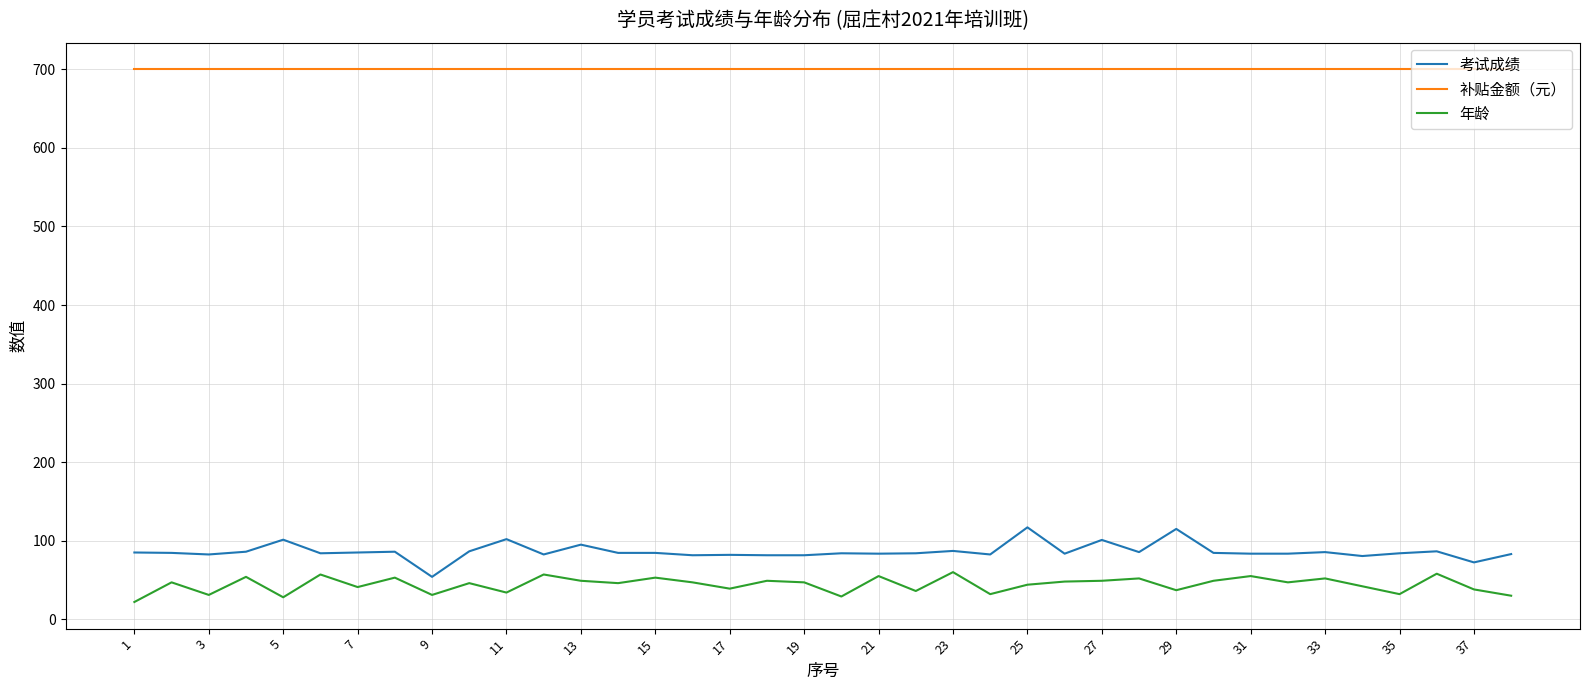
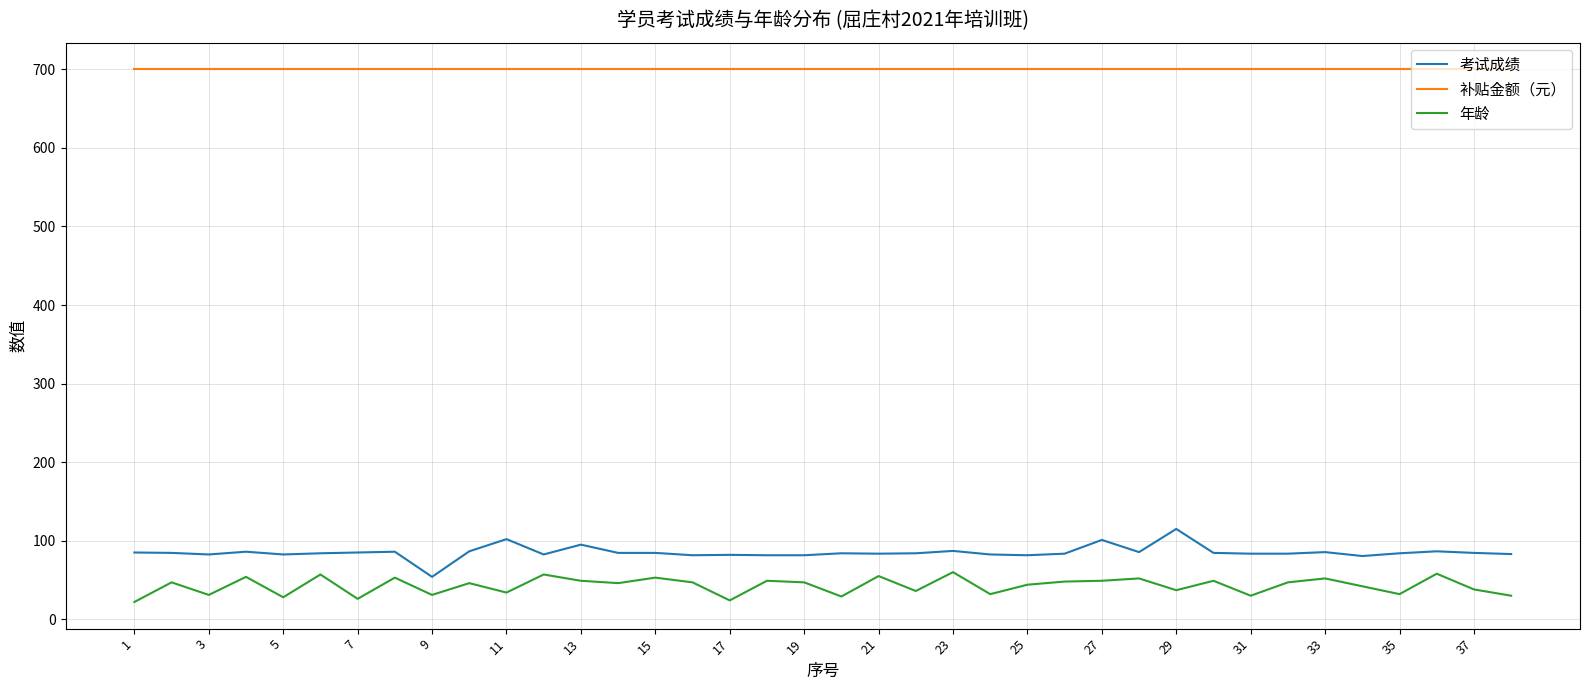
  {
    "考试成绩": {
      "1": 90,
      "3": 80,
-     "5": 100,
+     "5": 80,
      "7": 90,
      "9": 50,
      "11": 100,
      "13": 100,
      "15": 80,
      "17": 80,
      "19": 80,
      "21": 80,
      "23": 90,
-     "25": 120,
+     "25": 80,
      "27": 100,
      "29": 120,
      "31": 80,
      "33": 90,
      "35": 80,
-     "37": 70
+     "37": 80
    },
    "补贴金额（元）": {
      "1": 700,
      "3": 700,
      "5": 700,
      "7": 700,
      "9": 700,
      "11": 700,
      "13": 700,
      "15": 700,
      "17": 700,
      "19": 700,
      "21": 700,
      "23": 700,
      "25": 700,
      "27": 700,
      "29": 700,
      "31": 700,
      "33": 700,
      "35": 700
    },
    "年龄": {
      "1": 20,
      "3": 30,
      "5": 30,
-     "7": 40,
+     "7": 30,
      "9": 30,
      "11": 30,
      "13": 50,
      "15": 50,
-     "17": 40,
+     "17": 20,
      "19": 50,
      "21": 60,
      "23": 60,
      "25": 40,
      "27": 50,
      "29": 40,
-     "31": 60,
+     "31": 30,
      "33": 50,
      "35": 30,
      "37": 40
    }
  }
